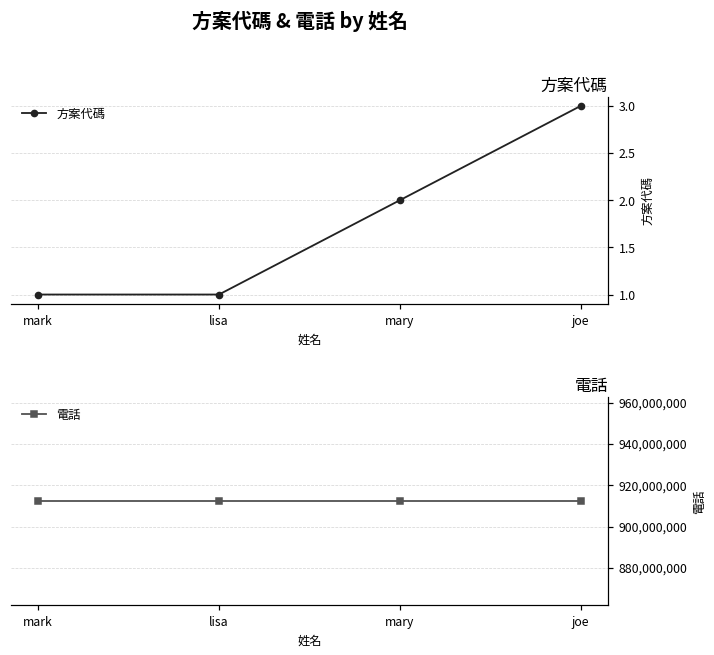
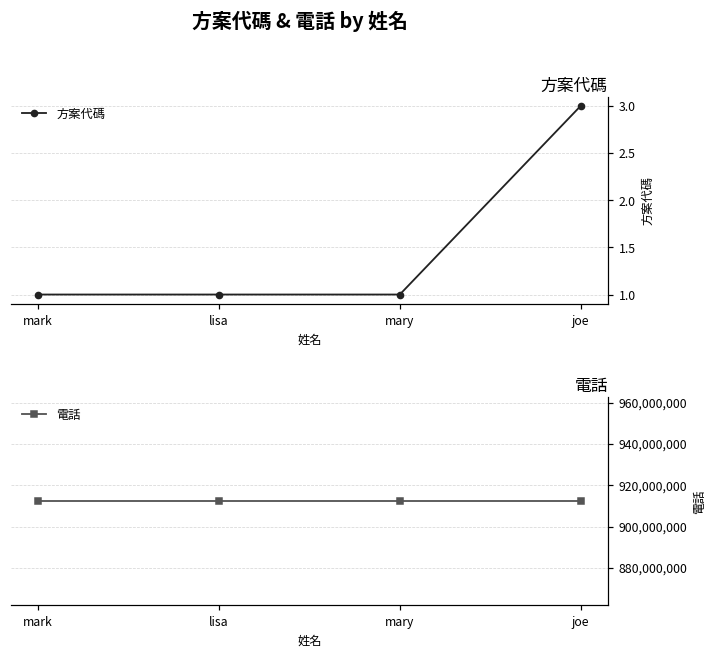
  {
    "方案代碼": {
      "mark": "1",
      "lisa": "1",
-     "mary": "2",
+     "mary": "1",
      "joe": "3"
    },
    "電話": {
      "mark": "912,000,000",
      "lisa": "912,000,000",
      "mary": "912,000,000",
      "joe": "912,000,000"
    }
  }
